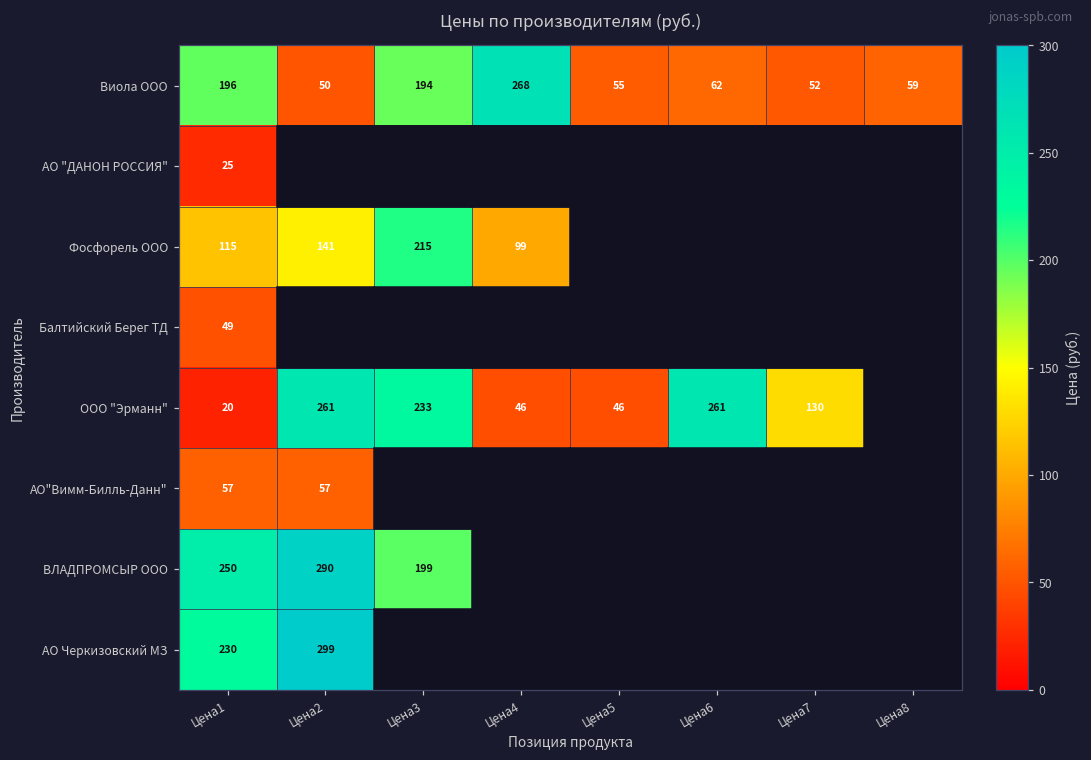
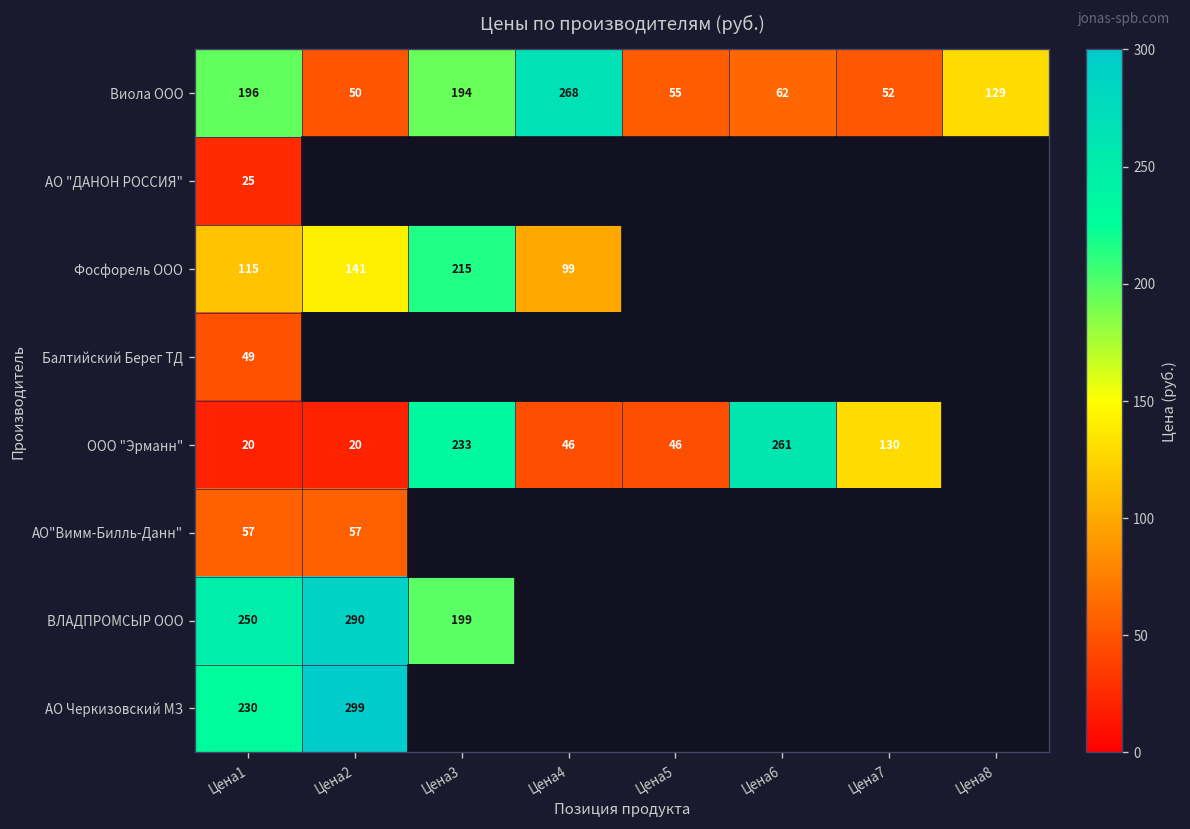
  {
    "Виола ООО": {
      "Цена1": 196,
      "Цена2": 50,
      "Цена3": 194,
      "Цена4": 268,
      "Цена5": 55,
      "Цена6": 62,
      "Цена7": 52,
-     "Цена8": 59
+     "Цена8": 129
    },
    "АО \"ДАНОН РОССИЯ\"": {
      "Цена1": 25
    },
    "Фосфорель ООО": {
      "Цена1": 115,
      "Цена2": 141,
      "Цена3": 215,
      "Цена4": 99
    },
    "Балтийский Берег ТД": {
      "Цена1": 49
    },
    "ООО \"Эрманн\"": {
      "Цена1": 20,
-     "Цена2": 261,
+     "Цена2": 20,
      "Цена3": 233,
      "Цена4": 46,
      "Цена5": 46,
      "Цена6": 261,
      "Цена7": 130
    },
    "АО\"Вимм-Билль-Данн\"": {
      "Цена1": 57,
      "Цена2": 57
    },
    "ВЛАДПРОМСЫР ООО": {
      "Цена1": 250,
      "Цена2": 290,
      "Цена3": 199
    },
    "АО Черкизовский МЗ": {
      "Цена1": 230,
      "Цена2": 299
    }
  }
